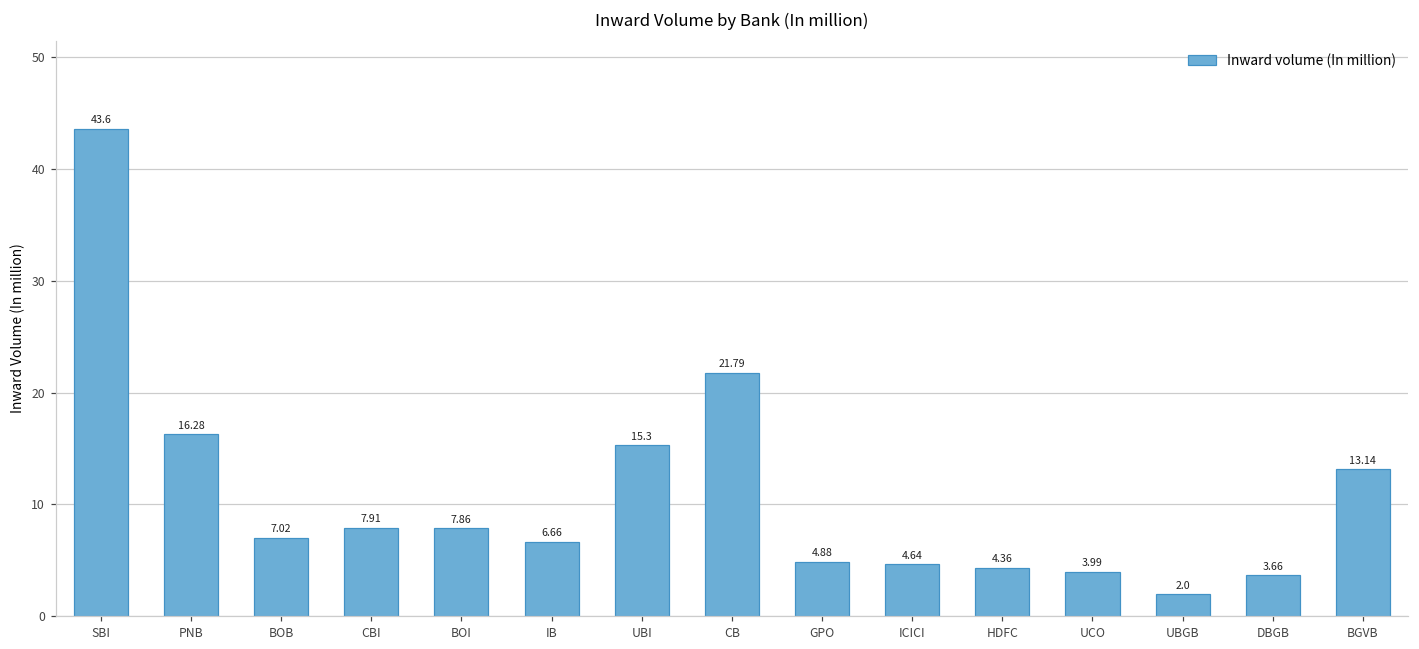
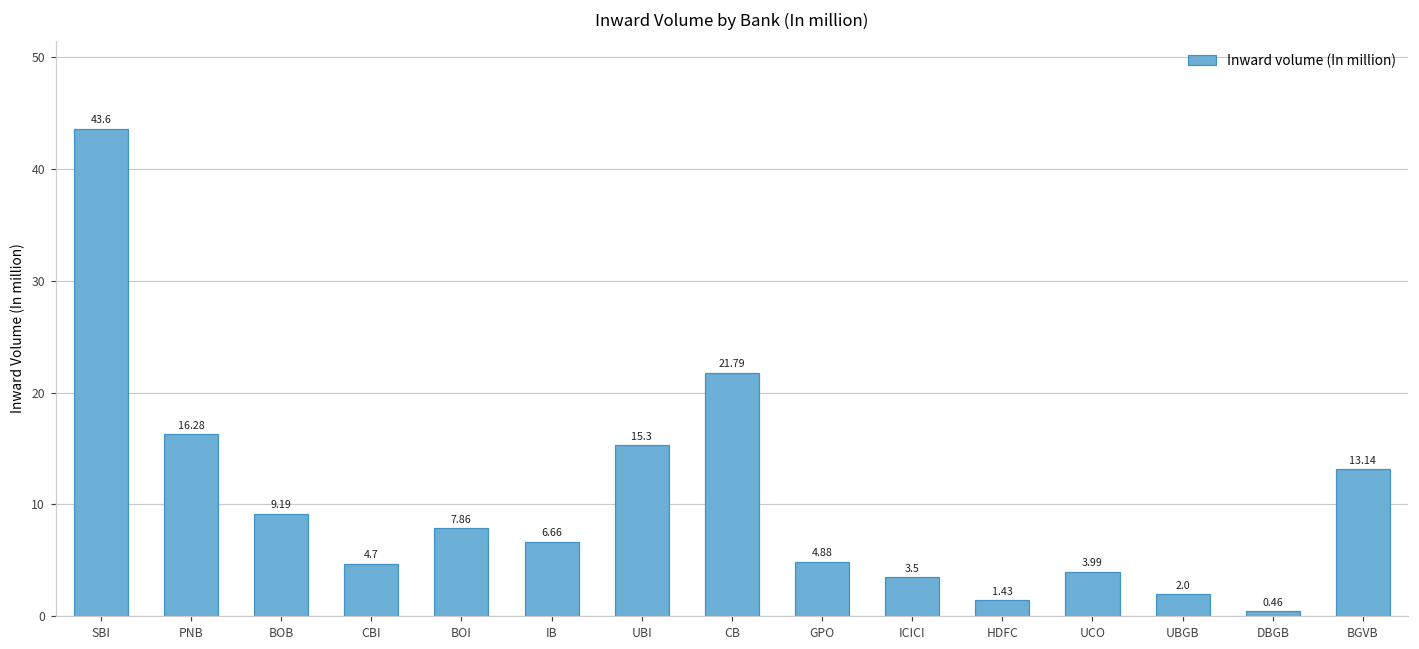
  {
    "SBI": 43.6,
    "PNB": 16.28,
-   "BOB": 7.02,
-   "CBI": 7.91,
+   "BOB": 9.19,
+   "CBI": 4.7,
    "BOI": 7.86,
    "IB": 6.66,
    "UBI": 15.3,
    "CB": 21.79,
    "GPO": 4.88,
-   "ICICI": 4.64,
-   "HDFC": 4.36,
+   "ICICI": 3.5,
+   "HDFC": 1.43,
    "UCO": 3.99,
    "UBGB": 2.0,
-   "DBGB": 3.66,
+   "DBGB": 0.46,
    "BGVB": 13.14
  }
